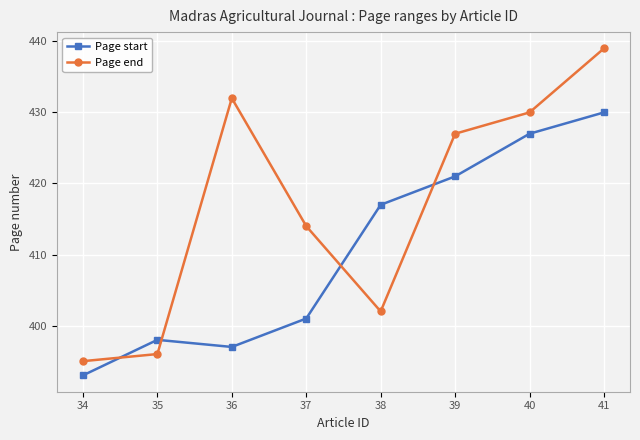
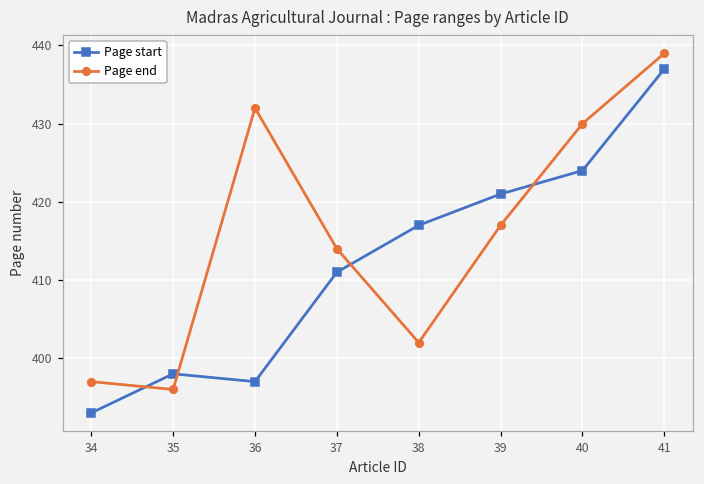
  {
    "Page start": {
      "34": 393,
      "35": 398,
      "36": 397,
-     "37": 401,
+     "37": 411,
      "38": 417,
      "39": 421,
-     "40": 427,
-     "41": 430
+     "40": 424,
+     "41": 437
    },
    "Page end": {
-     "34": 395,
+     "34": 397,
      "35": 396,
      "36": 432,
      "37": 414,
      "38": 402,
-     "39": 427,
+     "39": 417,
      "40": 430,
      "41": 439
    }
  }
